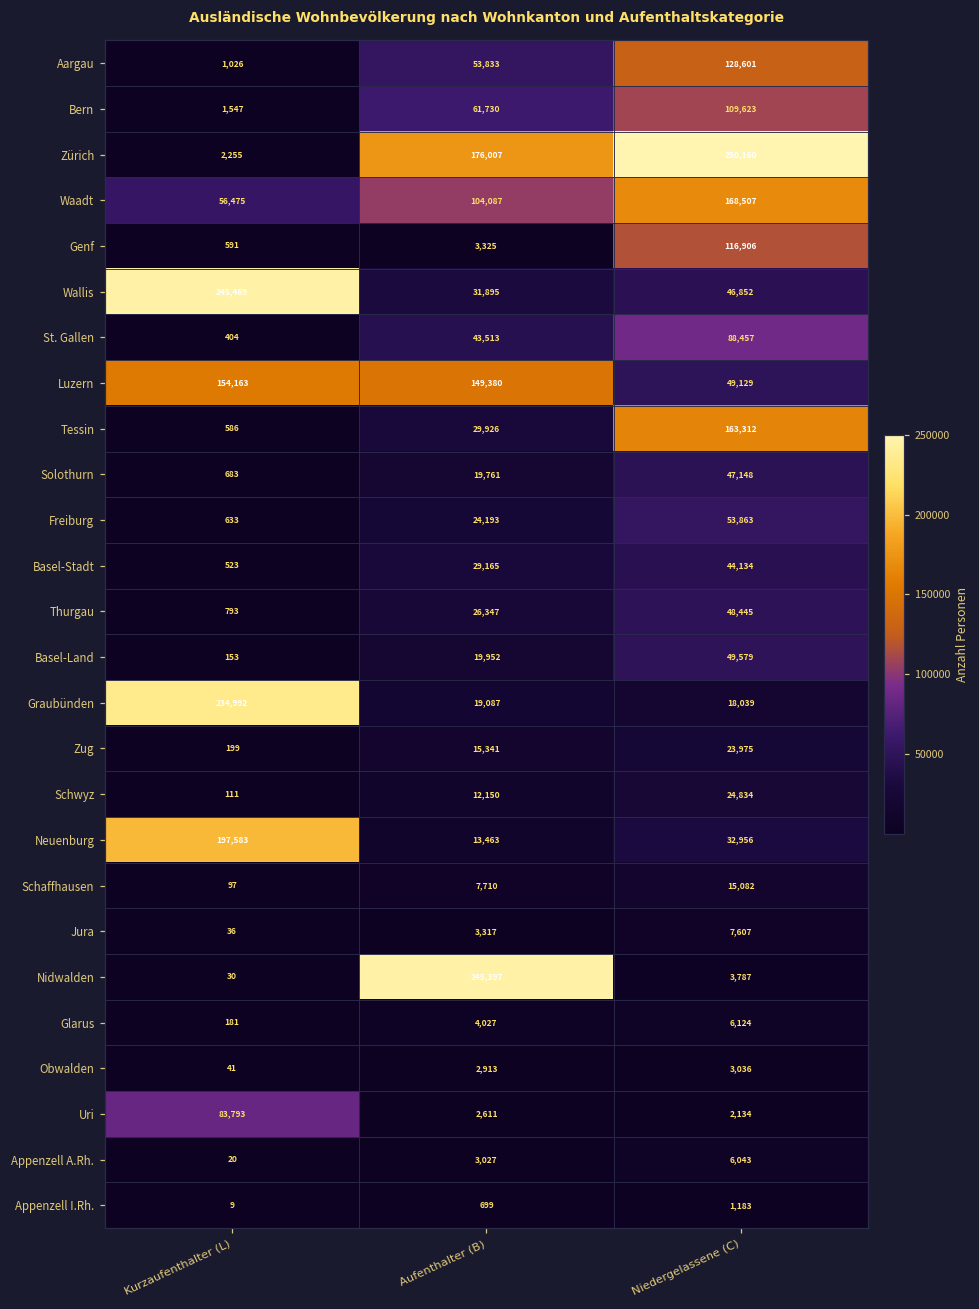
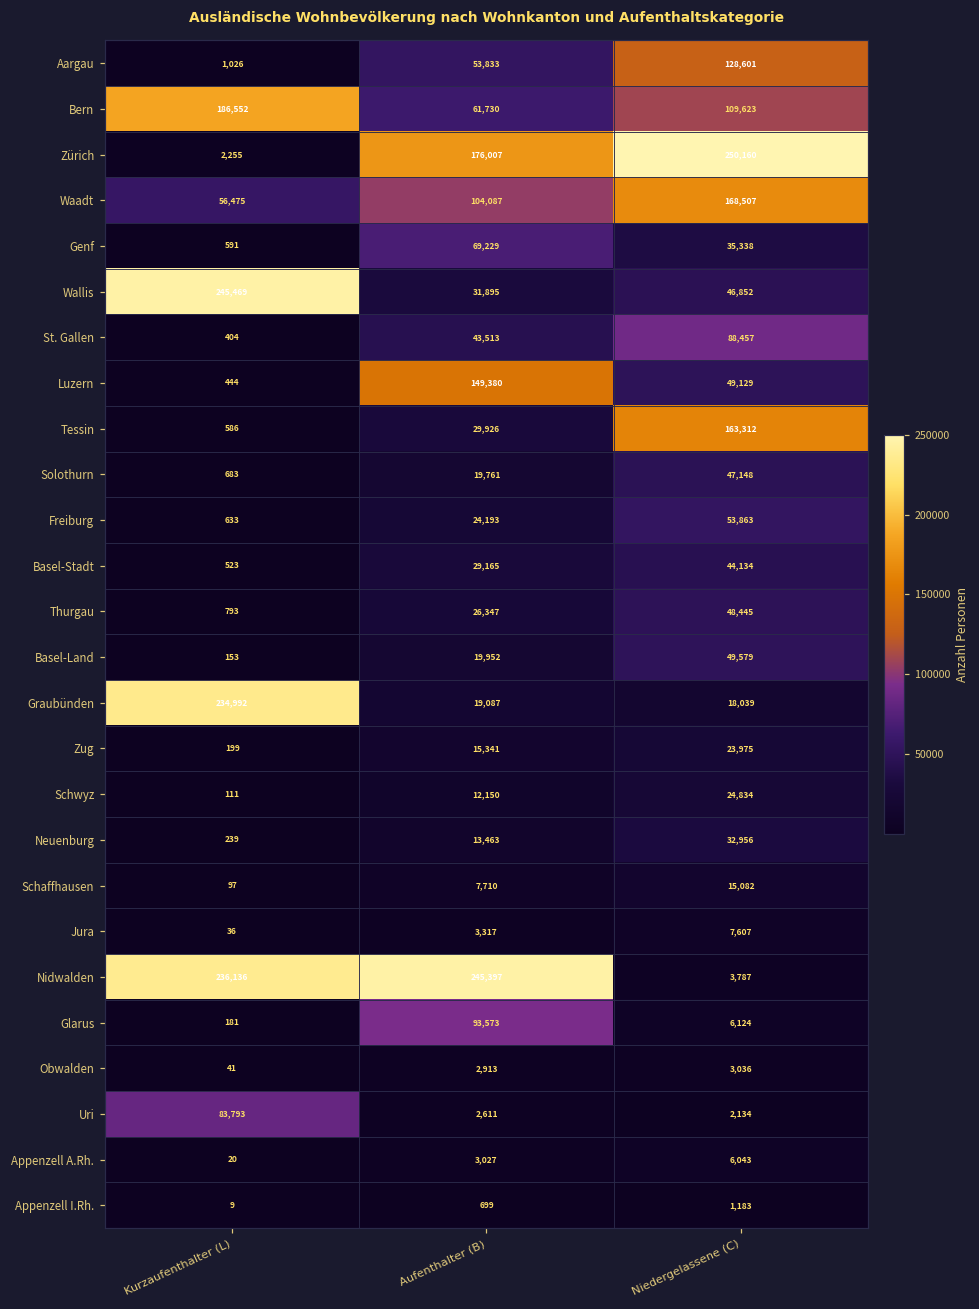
  {
    "Aargau": {
      "Kurzaufenthalter (L)": "1,026",
      "Aufenthalter (B)": "53,833",
      "Niedergelassene (C)": "128,601"
    },
    "Bern": {
-     "Kurzaufenthalter (L)": "1,547",
+     "Kurzaufenthalter (L)": "186,552",
      "Aufenthalter (B)": "61,730",
      "Niedergelassene (C)": "109,623"
    },
    "Zürich": {
      "Kurzaufenthalter (L)": "2,255",
      "Aufenthalter (B)": "176,007",
      "Niedergelassene (C)": "250,160"
    },
    "Waadt": {
      "Kurzaufenthalter (L)": "56,475",
      "Aufenthalter (B)": "104,087",
      "Niedergelassene (C)": "168,507"
    },
    "Genf": {
      "Kurzaufenthalter (L)": "591",
-     "Aufenthalter (B)": "3,325",
-     "Niedergelassene (C)": "116,906"
+     "Aufenthalter (B)": "69,229",
+     "Niedergelassene (C)": "35,338"
    },
    "Wallis": {
      "Kurzaufenthalter (L)": "245,469",
      "Aufenthalter (B)": "31,895",
      "Niedergelassene (C)": "46,852"
    },
    "St. Gallen": {
      "Kurzaufenthalter (L)": "404",
      "Aufenthalter (B)": "43,513",
      "Niedergelassene (C)": "88,457"
    },
    "Luzern": {
-     "Kurzaufenthalter (L)": "154,163",
+     "Kurzaufenthalter (L)": "444",
      "Aufenthalter (B)": "149,380",
      "Niedergelassene (C)": "49,129"
    },
    "Tessin": {
      "Kurzaufenthalter (L)": "586",
      "Aufenthalter (B)": "29,926",
      "Niedergelassene (C)": "163,312"
    },
    "Solothurn": {
      "Kurzaufenthalter (L)": "683",
      "Aufenthalter (B)": "19,761",
      "Niedergelassene (C)": "47,148"
    },
    "Freiburg": {
      "Kurzaufenthalter (L)": "633",
      "Aufenthalter (B)": "24,193",
      "Niedergelassene (C)": "53,863"
    },
    "Basel-Stadt": {
      "Kurzaufenthalter (L)": "523",
      "Aufenthalter (B)": "29,165",
      "Niedergelassene (C)": "44,134"
    },
    "Thurgau": {
      "Kurzaufenthalter (L)": "793",
      "Aufenthalter (B)": "26,347",
      "Niedergelassene (C)": "48,445"
    },
    "Basel-Land": {
      "Kurzaufenthalter (L)": "153",
      "Aufenthalter (B)": "19,952",
      "Niedergelassene (C)": "49,579"
    },
    "Graubünden": {
      "Kurzaufenthalter (L)": "234,992",
      "Aufenthalter (B)": "19,087",
      "Niedergelassene (C)": "18,039"
    },
    "Zug": {
      "Kurzaufenthalter (L)": "199",
      "Aufenthalter (B)": "15,341",
      "Niedergelassene (C)": "23,975"
    },
    "Schwyz": {
      "Kurzaufenthalter (L)": "111",
      "Aufenthalter (B)": "12,150",
      "Niedergelassene (C)": "24,834"
    },
    "Neuenburg": {
-     "Kurzaufenthalter (L)": "197,583",
+     "Kurzaufenthalter (L)": "239",
      "Aufenthalter (B)": "13,463",
      "Niedergelassene (C)": "32,956"
    },
    "Schaffhausen": {
      "Kurzaufenthalter (L)": "97",
      "Aufenthalter (B)": "7,710",
      "Niedergelassene (C)": "15,082"
    },
    "Jura": {
      "Kurzaufenthalter (L)": "36",
      "Aufenthalter (B)": "3,317",
      "Niedergelassene (C)": "7,607"
    },
    "Nidwalden": {
-     "Kurzaufenthalter (L)": "30",
+     "Kurzaufenthalter (L)": "236,136",
      "Aufenthalter (B)": "245,397",
      "Niedergelassene (C)": "3,787"
    },
    "Glarus": {
      "Kurzaufenthalter (L)": "181",
-     "Aufenthalter (B)": "4,027",
+     "Aufenthalter (B)": "93,573",
      "Niedergelassene (C)": "6,124"
    },
    "Obwalden": {
      "Kurzaufenthalter (L)": "41",
      "Aufenthalter (B)": "2,913",
      "Niedergelassene (C)": "3,036"
    },
    "Uri": {
      "Kurzaufenthalter (L)": "83,793",
      "Aufenthalter (B)": "2,611",
      "Niedergelassene (C)": "2,134"
    },
    "Appenzell A.Rh.": {
      "Kurzaufenthalter (L)": "20",
      "Aufenthalter (B)": "3,027",
      "Niedergelassene (C)": "6,043"
    },
    "Appenzell I.Rh.": {
      "Kurzaufenthalter (L)": "9",
      "Aufenthalter (B)": "699",
      "Niedergelassene (C)": "1,183"
    }
  }
